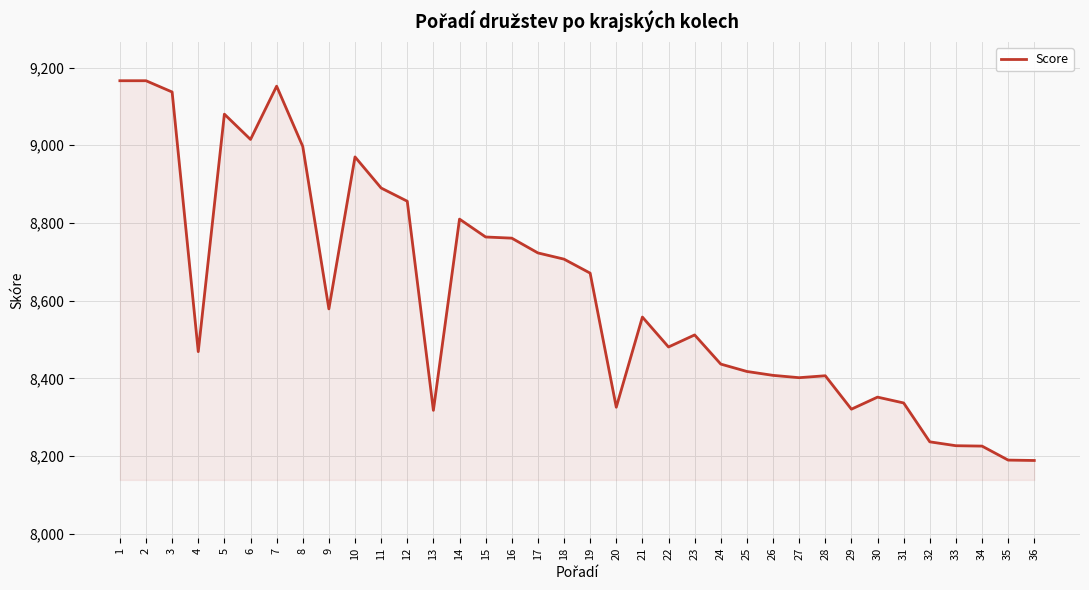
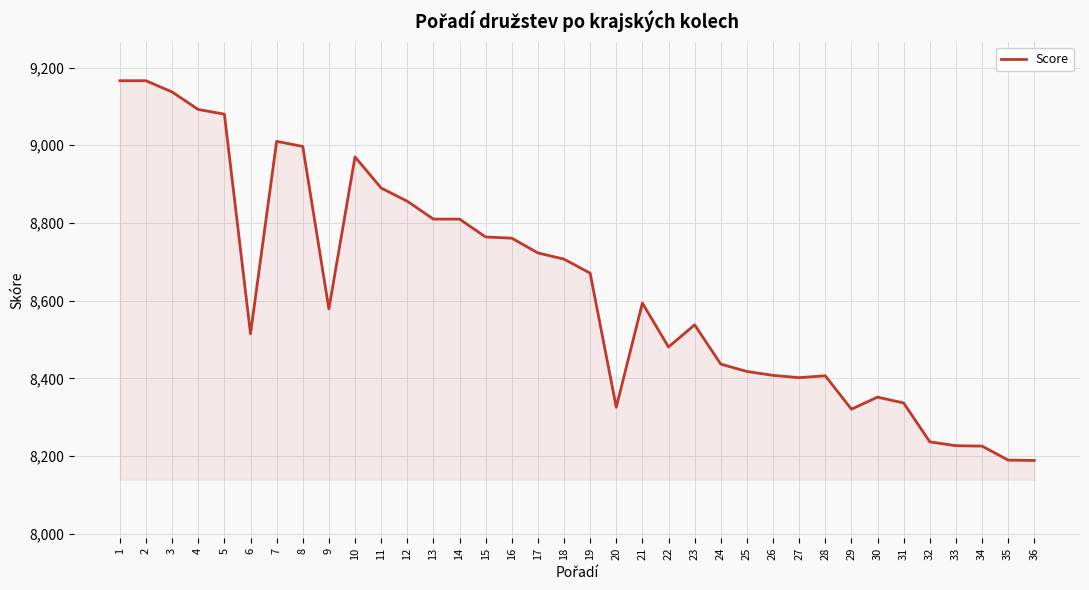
  {
    "1": "9,170",
    "2": "9,170",
    "3": "9,140",
-   "4": "8,470",
+   "4": "9,090",
    "5": "9,080",
-   "6": "9,020",
-   "7": "9,150",
+   "6": "8,520",
+   "7": "9,010",
    "8": "9,000",
    "9": "8,580",
    "10": "8,970",
    "11": "8,890",
    "12": "8,860",
-   "13": "8,320",
+   "13": "8,810",
    "14": "8,810",
    "15": "8,760",
    "16": "8,760",
    "17": "8,720",
    "18": "8,710",
    "19": "8,670",
    "20": "8,330",
-   "21": "8,560",
+   "21": "8,590",
    "22": "8,480",
-   "23": "8,510",
+   "23": "8,540",
    "24": "8,440",
    "25": "8,420",
    "26": "8,410",
    "27": "8,400",
    "28": "8,410",
    "29": "8,320",
    "30": "8,350",
    "31": "8,340",
    "32": "8,240",
    "33": "8,230",
    "34": "8,230",
    "35": "8,190",
    "36": "8,190"
  }
